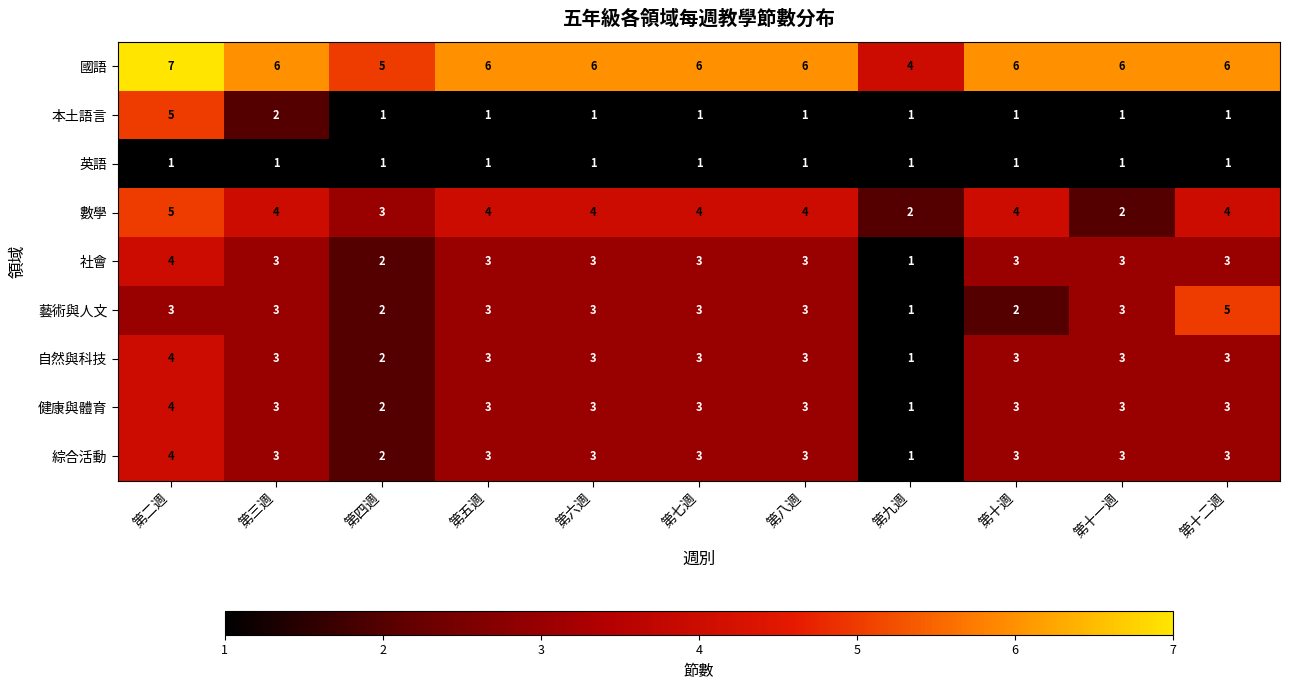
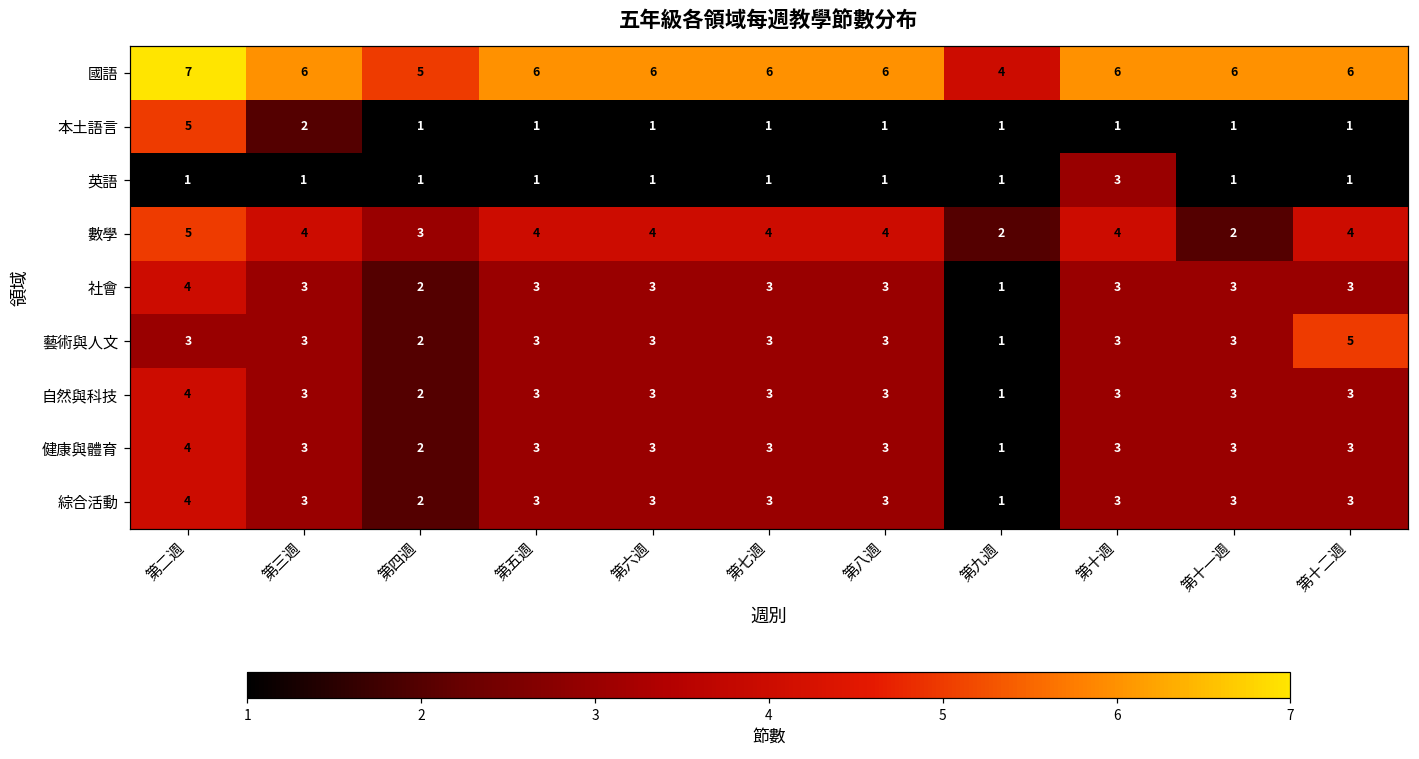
  {
    "國語": {
      "第二週": 7,
      "第三週": 6,
      "第四週": 5,
      "第五週": 6,
      "第六週": 6,
      "第七週": 6,
      "第八週": 6,
      "第九週": 4,
      "第十週": 6,
      "第十一週": 6,
      "第十二週": 6
    },
    "本土語言": {
      "第二週": 5,
      "第三週": 2,
      "第四週": 1,
      "第五週": 1,
      "第六週": 1,
      "第七週": 1,
      "第八週": 1,
      "第九週": 1,
      "第十週": 1,
      "第十一週": 1,
      "第十二週": 1
    },
    "英語": {
      "第二週": 1,
      "第三週": 1,
      "第四週": 1,
      "第五週": 1,
      "第六週": 1,
      "第七週": 1,
      "第八週": 1,
      "第九週": 1,
-     "第十週": 1,
+     "第十週": 3,
      "第十一週": 1,
      "第十二週": 1
    },
    "數學": {
      "第二週": 5,
      "第三週": 4,
      "第四週": 3,
      "第五週": 4,
      "第六週": 4,
      "第七週": 4,
      "第八週": 4,
      "第九週": 2,
      "第十週": 4,
      "第十一週": 2,
      "第十二週": 4
    },
    "社會": {
      "第二週": 4,
      "第三週": 3,
      "第四週": 2,
      "第五週": 3,
      "第六週": 3,
      "第七週": 3,
      "第八週": 3,
      "第九週": 1,
      "第十週": 3,
      "第十一週": 3,
      "第十二週": 3
    },
    "藝術與人文": {
      "第二週": 3,
      "第三週": 3,
      "第四週": 2,
      "第五週": 3,
      "第六週": 3,
      "第七週": 3,
      "第八週": 3,
      "第九週": 1,
-     "第十週": 2,
+     "第十週": 3,
      "第十一週": 3,
      "第十二週": 5
    },
    "自然與科技": {
      "第二週": 4,
      "第三週": 3,
      "第四週": 2,
      "第五週": 3,
      "第六週": 3,
      "第七週": 3,
      "第八週": 3,
      "第九週": 1,
      "第十週": 3,
      "第十一週": 3,
      "第十二週": 3
    },
    "健康與體育": {
      "第二週": 4,
      "第三週": 3,
      "第四週": 2,
      "第五週": 3,
      "第六週": 3,
      "第七週": 3,
      "第八週": 3,
      "第九週": 1,
      "第十週": 3,
      "第十一週": 3,
      "第十二週": 3
    },
    "綜合活動": {
      "第二週": 4,
      "第三週": 3,
      "第四週": 2,
      "第五週": 3,
      "第六週": 3,
      "第七週": 3,
      "第八週": 3,
      "第九週": 1,
      "第十週": 3,
      "第十一週": 3,
      "第十二週": 3
    }
  }
